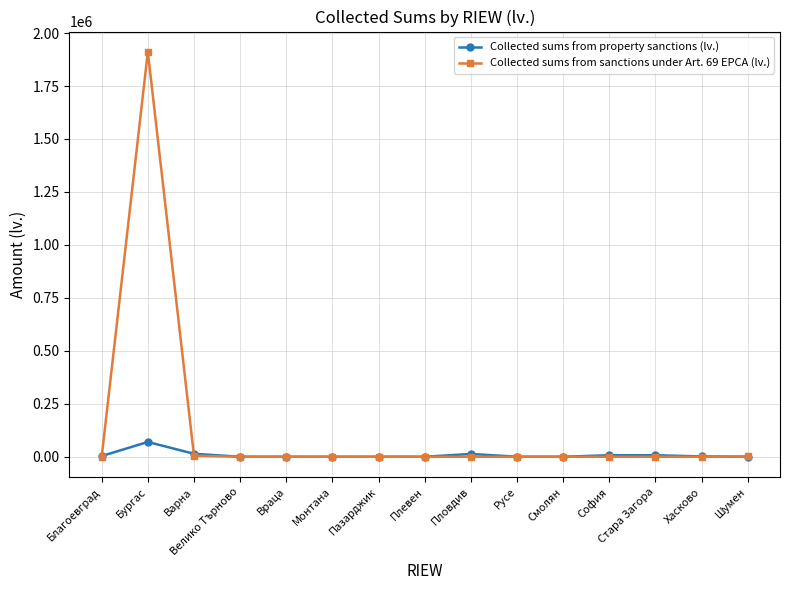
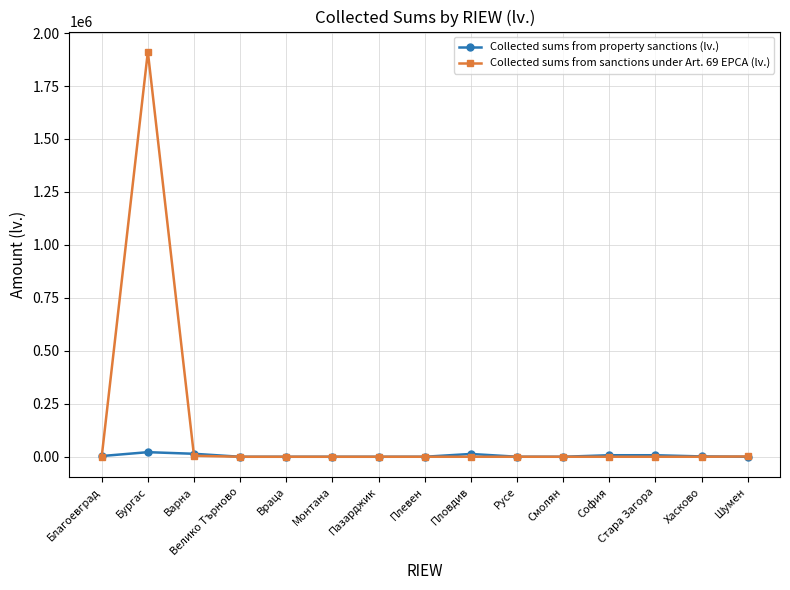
  {
    "Collected sums from property sanctions (lv.)": {
-     "Бургас": 70000,
+     "Бургас": 20000,
      "Пловдив": 10000
    },
    "Collected sums from sanctions under Art. 69 EPCA (lv.)": {
      "Бургас": 1910000,
      "Пловдив": 0
    }
  }
